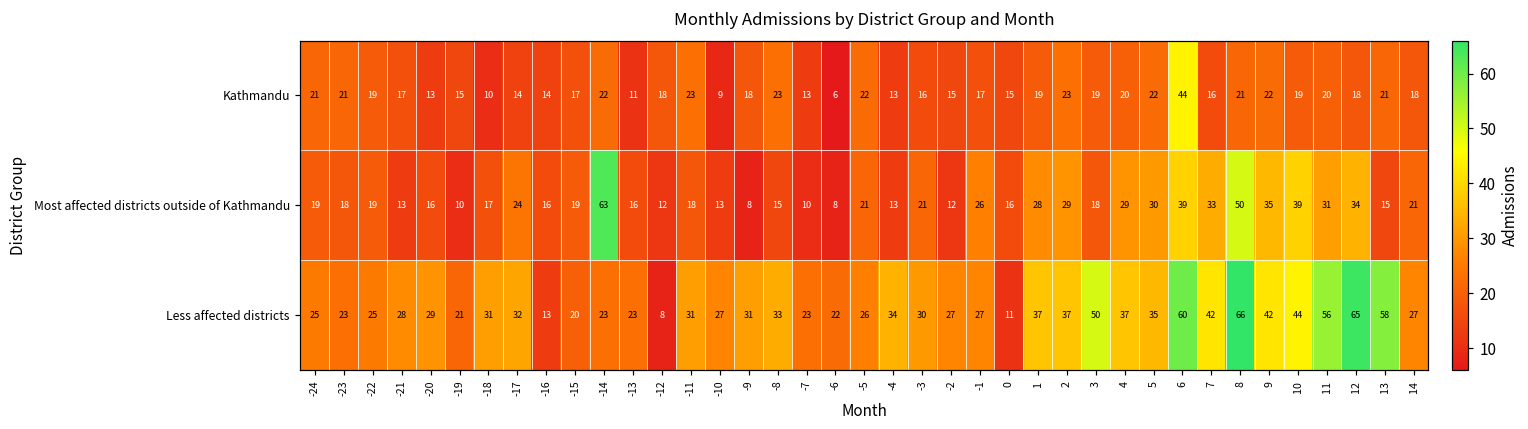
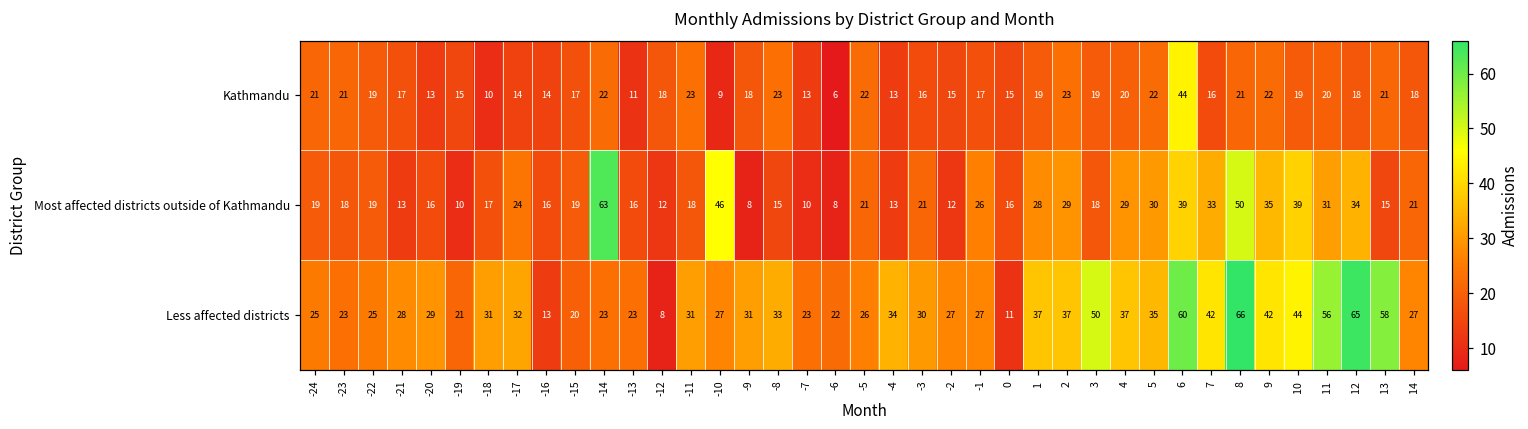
  {
    "Kathmandu": {
      "-24": 21,
      "-23": 21,
      "-22": 19,
      "-21": 17,
      "-20": 13,
      "-19": 15,
      "-18": 10,
      "-17": 14,
      "-16": 14,
      "-15": 17,
      "-14": 22,
      "-13": 11,
      "-12": 18,
      "-11": 23,
      "-10": 9,
      "-9": 18,
      "-8": 23,
      "-7": 13,
      "-6": 6,
      "-5": 22,
      "-4": 13,
      "-3": 16,
      "-2": 15,
      "-1": 17,
      "0": 15,
      "1": 19,
      "2": 23,
      "3": 19,
      "4": 20,
      "5": 22,
      "6": 44,
      "7": 16,
      "8": 21,
      "9": 22,
      "10": 19,
      "11": 20,
      "12": 18,
      "13": 21,
      "14": 18
    },
    "Most affected districts outside of Kathmandu": {
      "-24": 19,
      "-23": 18,
      "-22": 19,
      "-21": 13,
      "-20": 16,
      "-19": 10,
      "-18": 17,
      "-17": 24,
      "-16": 16,
      "-15": 19,
      "-14": 63,
      "-13": 16,
      "-12": 12,
      "-11": 18,
-     "-10": 13,
+     "-10": 46,
      "-9": 8,
      "-8": 15,
      "-7": 10,
      "-6": 8,
      "-5": 21,
      "-4": 13,
      "-3": 21,
      "-2": 12,
      "-1": 26,
      "0": 16,
      "1": 28,
      "2": 29,
      "3": 18,
      "4": 29,
      "5": 30,
      "6": 39,
      "7": 33,
      "8": 50,
      "9": 35,
      "10": 39,
      "11": 31,
      "12": 34,
      "13": 15,
      "14": 21
    },
    "Less affected districts": {
      "-24": 25,
      "-23": 23,
      "-22": 25,
      "-21": 28,
      "-20": 29,
      "-19": 21,
      "-18": 31,
      "-17": 32,
      "-16": 13,
      "-15": 20,
      "-14": 23,
      "-13": 23,
      "-12": 8,
      "-11": 31,
      "-10": 27,
      "-9": 31,
      "-8": 33,
      "-7": 23,
      "-6": 22,
      "-5": 26,
      "-4": 34,
      "-3": 30,
      "-2": 27,
      "-1": 27,
      "0": 11,
      "1": 37,
      "2": 37,
      "3": 50,
      "4": 37,
      "5": 35,
      "6": 60,
      "7": 42,
      "8": 66,
      "9": 42,
      "10": 44,
      "11": 56,
      "12": 65,
      "13": 58,
      "14": 27
    }
  }
